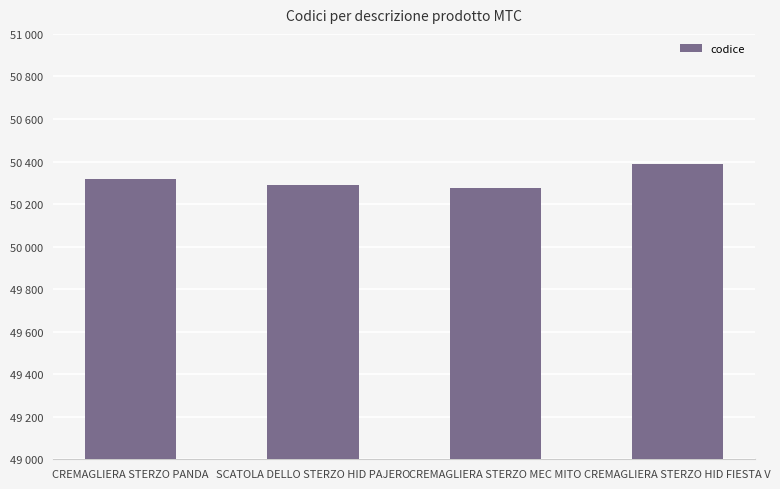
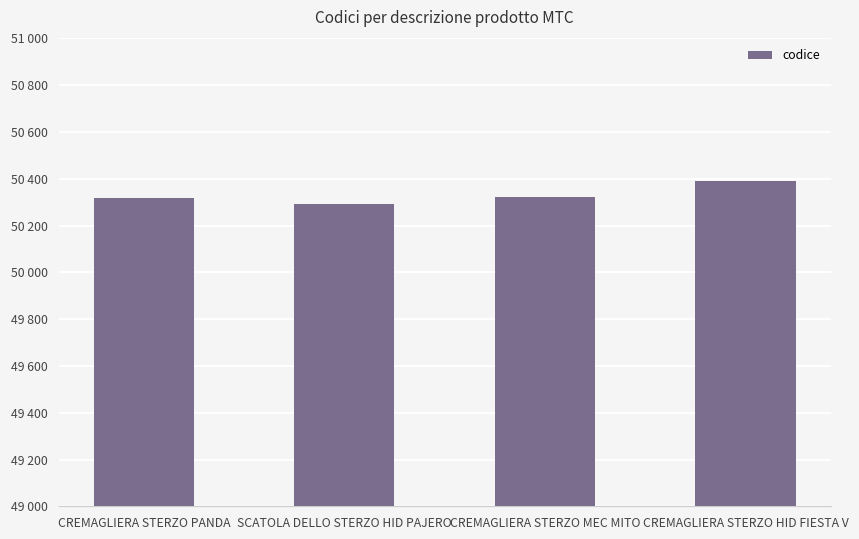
  {
    "CREMAGLIERA STERZO PANDA": 50320,
    "SCATOLA DELLO STERZO HID PAJERO": 50290,
-   "CREMAGLIERA STERZO MEC MITO": 50280,
+   "CREMAGLIERA STERZO MEC MITO": 50320,
    "CREMAGLIERA STERZO HID FIESTA V": 50390
  }
